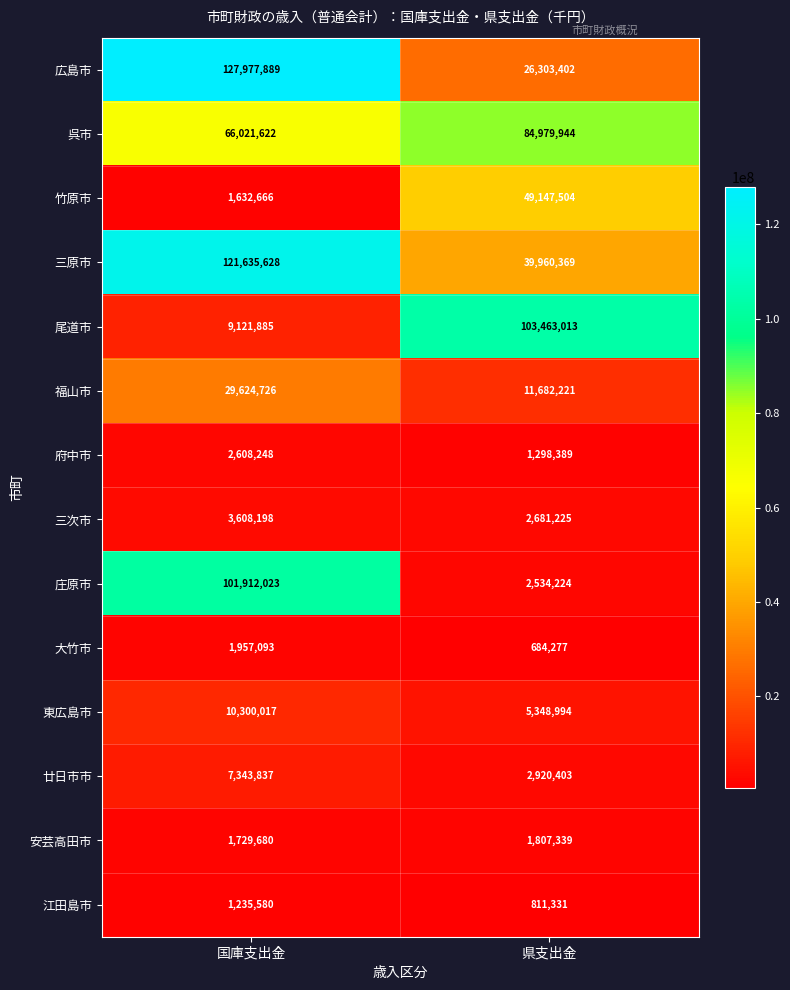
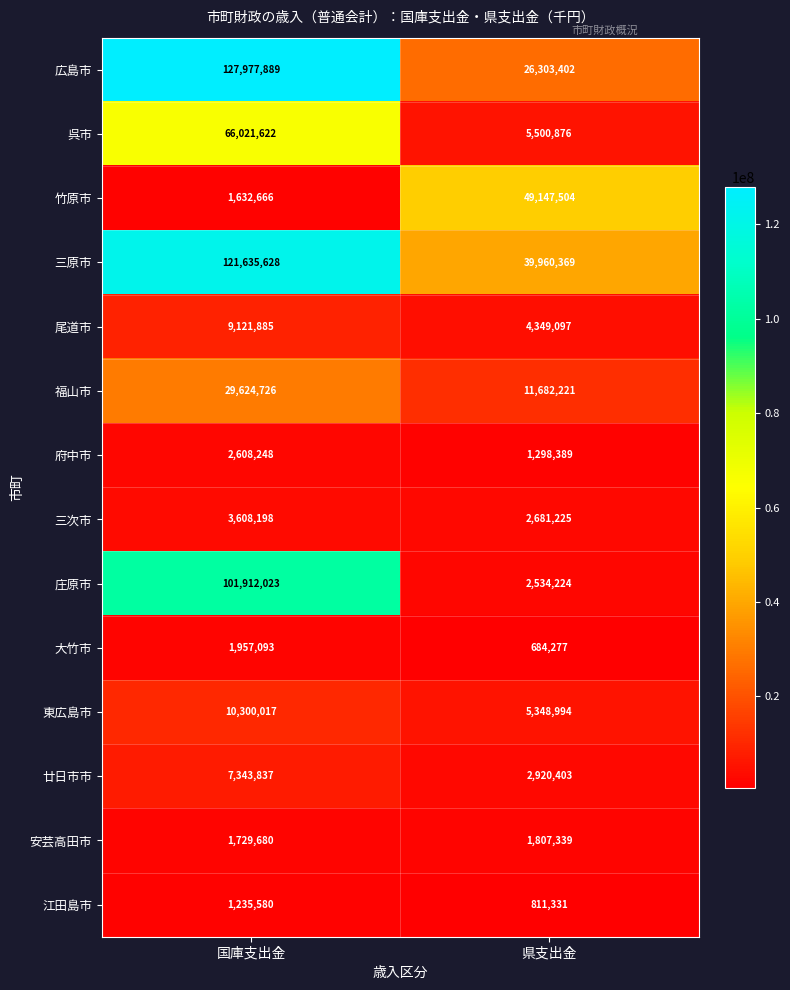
  {
    "広島市": {
      "国庫支出金": "127,977,889",
      "県支出金": "26,303,402"
    },
    "呉市": {
      "国庫支出金": "66,021,622",
-     "県支出金": "84,979,944"
+     "県支出金": "5,500,876"
    },
    "竹原市": {
      "国庫支出金": "1,632,666",
      "県支出金": "49,147,504"
    },
    "三原市": {
      "国庫支出金": "121,635,628",
      "県支出金": "39,960,369"
    },
    "尾道市": {
      "国庫支出金": "9,121,885",
-     "県支出金": "103,463,013"
+     "県支出金": "4,349,097"
    },
    "福山市": {
      "国庫支出金": "29,624,726",
      "県支出金": "11,682,221"
    },
    "府中市": {
      "国庫支出金": "2,608,248",
      "県支出金": "1,298,389"
    },
    "三次市": {
      "国庫支出金": "3,608,198",
      "県支出金": "2,681,225"
    },
    "庄原市": {
      "国庫支出金": "101,912,023",
      "県支出金": "2,534,224"
    },
    "大竹市": {
      "国庫支出金": "1,957,093",
      "県支出金": "684,277"
    },
    "東広島市": {
      "国庫支出金": "10,300,017",
      "県支出金": "5,348,994"
    },
    "廿日市市": {
      "国庫支出金": "7,343,837",
      "県支出金": "2,920,403"
    },
    "安芸高田市": {
      "国庫支出金": "1,729,680",
      "県支出金": "1,807,339"
    },
    "江田島市": {
      "国庫支出金": "1,235,580",
      "県支出金": "811,331"
    }
  }
